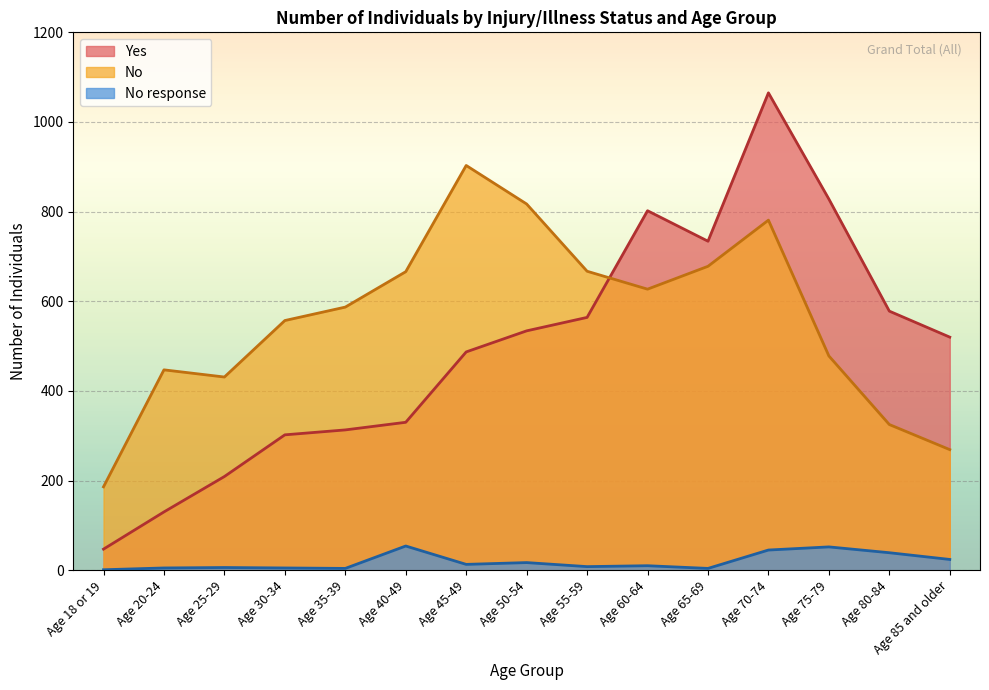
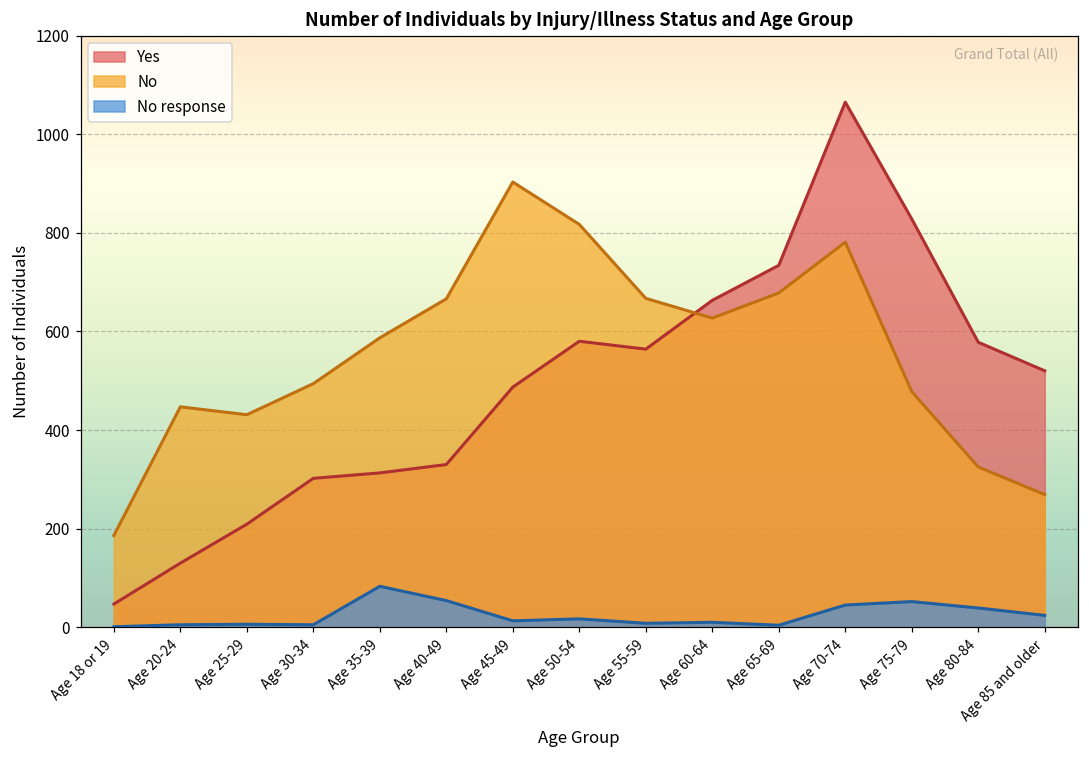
  {
    "Yes": {
      "Age 18 or 19": 50,
      "Age 20-24": 130,
      "Age 25-29": 210,
      "Age 30-34": 300,
      "Age 35-39": 310,
      "Age 40-49": 330,
      "Age 45-49": 490,
-     "Age 50-54": 530,
+     "Age 50-54": 580,
      "Age 55-59": 560,
-     "Age 60-64": 800,
+     "Age 60-64": 660,
      "Age 65-69": 730,
      "Age 70-74": 1070,
      "Age 75-79": 830,
      "Age 80-84": 580,
      "Age 85 and older": 520
    },
    "No": {
      "Age 18 or 19": 190,
      "Age 20-24": 450,
      "Age 25-29": 430,
-     "Age 30-34": 560,
+     "Age 30-34": 490,
      "Age 35-39": 590,
      "Age 40-49": 670,
      "Age 45-49": 900,
      "Age 50-54": 820,
      "Age 55-59": 670,
      "Age 60-64": 630,
      "Age 65-69": 680,
      "Age 70-74": 780,
      "Age 75-79": 480,
      "Age 80-84": 330,
      "Age 85 and older": 270
    },
    "No response": {
      "Age 18 or 19": 0,
      "Age 20-24": 10,
      "Age 25-29": 10,
      "Age 30-34": 10,
-     "Age 35-39": 0,
+     "Age 35-39": 80,
      "Age 40-49": 50,
      "Age 45-49": 10,
      "Age 50-54": 20,
      "Age 55-59": 10,
      "Age 60-64": 10,
      "Age 65-69": 0,
      "Age 70-74": 50,
      "Age 75-79": 50,
      "Age 80-84": 40,
      "Age 85 and older": 20
    }
  }
